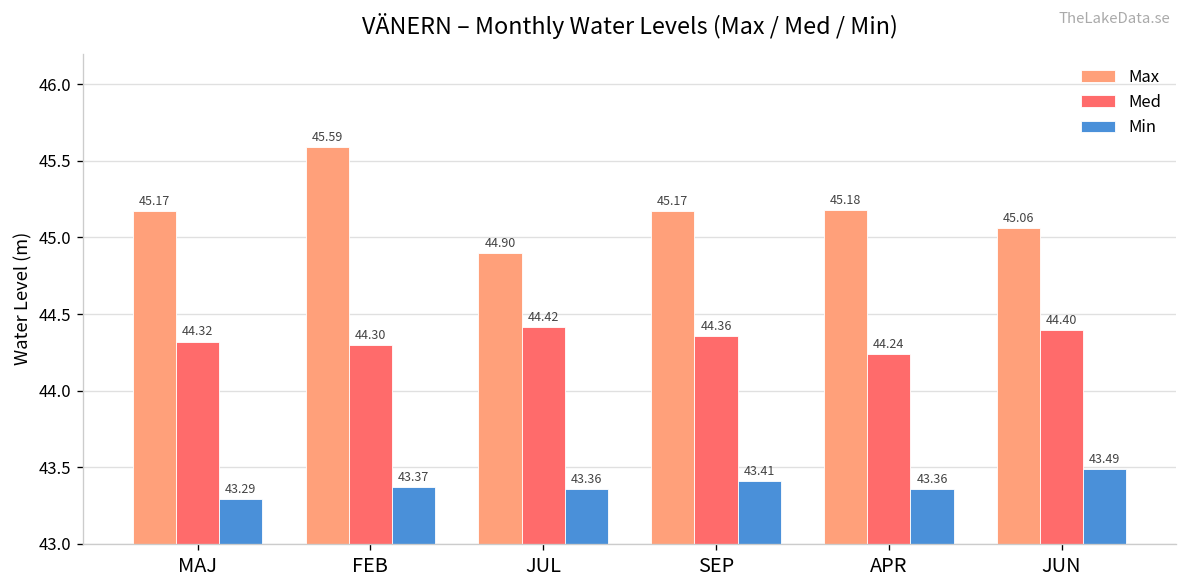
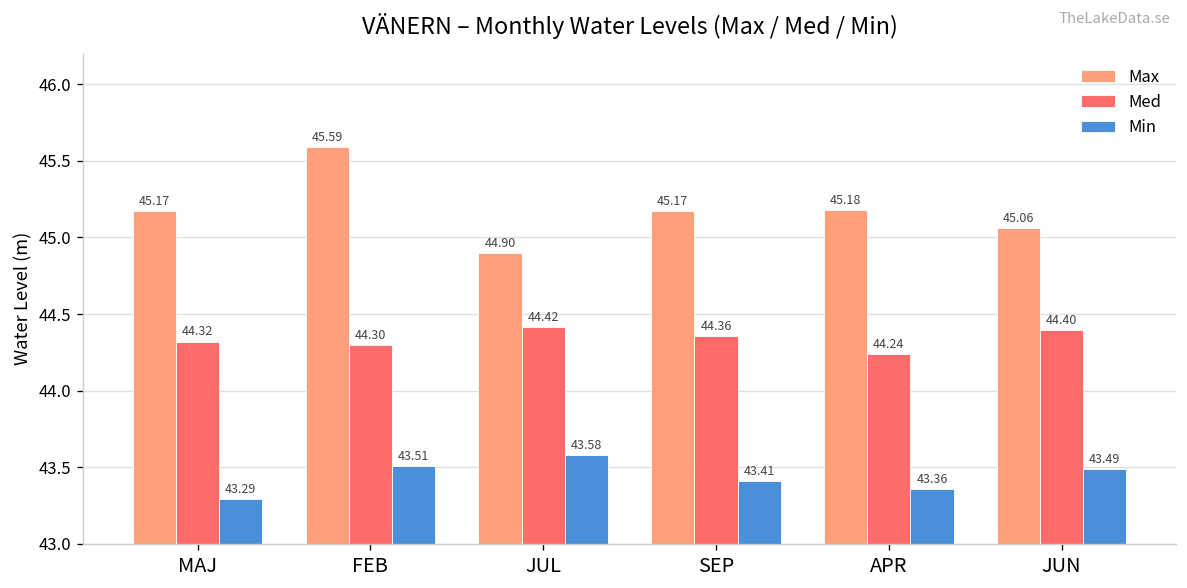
  {
    "Min": {
      "MAJ": 43.29,
-     "FEB": 43.37,
-     "JUL": 43.36,
+     "FEB": 43.51,
+     "JUL": 43.58,
      "SEP": 43.41,
      "APR": 43.36,
      "JUN": 43.49
    }
  }
